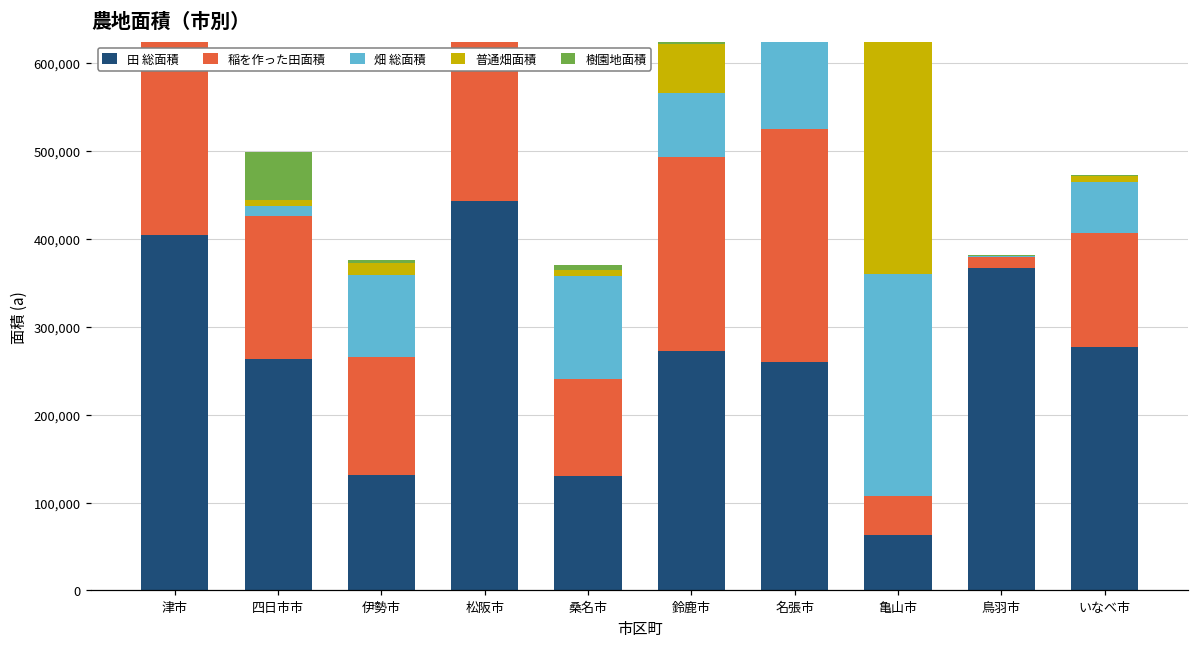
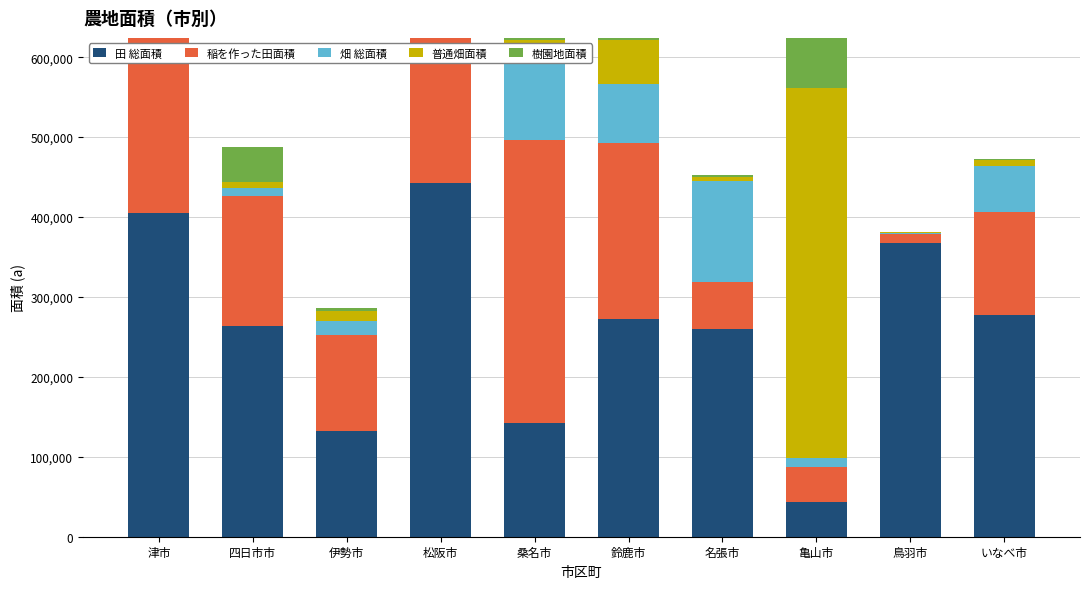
  {
    "田 総面積": {
      "津市": "400,000",
      "四日市市": "260,000",
      "伊勢市": "130,000",
      "松阪市": "440,000",
-     "桑名市": "130,000",
+     "桑名市": "140,000",
      "鈴鹿市": "270,000",
      "名張市": "260,000",
-     "亀山市": "60,000",
+     "亀山市": "40,000",
      "鳥羽市": "370,000",
      "いなべ市": "280,000"
    },
    "稲を作った田面積": {
      "四日市市": "160,000",
-     "伊勢市": "130,000",
-     "桑名市": "110,000",
+     "伊勢市": "120,000",
+     "桑名市": "350,000",
      "鈴鹿市": "220,000",
-     "名張市": "270,000",
+     "名張市": "60,000",
      "亀山市": "40,000",
      "鳥羽市": "10,000",
      "いなべ市": "130,000"
    },
    "畑 総面積": {
      "四日市市": "10,000",
-     "伊勢市": "90,000",
+     "伊勢市": "20,000",
      "鈴鹿市": "70,000",
-     "亀山市": "250,000",
+     "亀山市": "10,000",
      "いなべ市": "60,000"
    },
    "普通畑面積": {
      "四日市市": "10,000",
      "伊勢市": "10,000",
      "桑名市": "10,000",
      "鈴鹿市": "60,000",
      "いなべ市": "10,000"
    },
    "樹園地面積": {
-     "四日市市": "50,000",
+     "四日市市": "40,000",
      "伊勢市": "0",
      "桑名市": "10,000"
    }
  }
